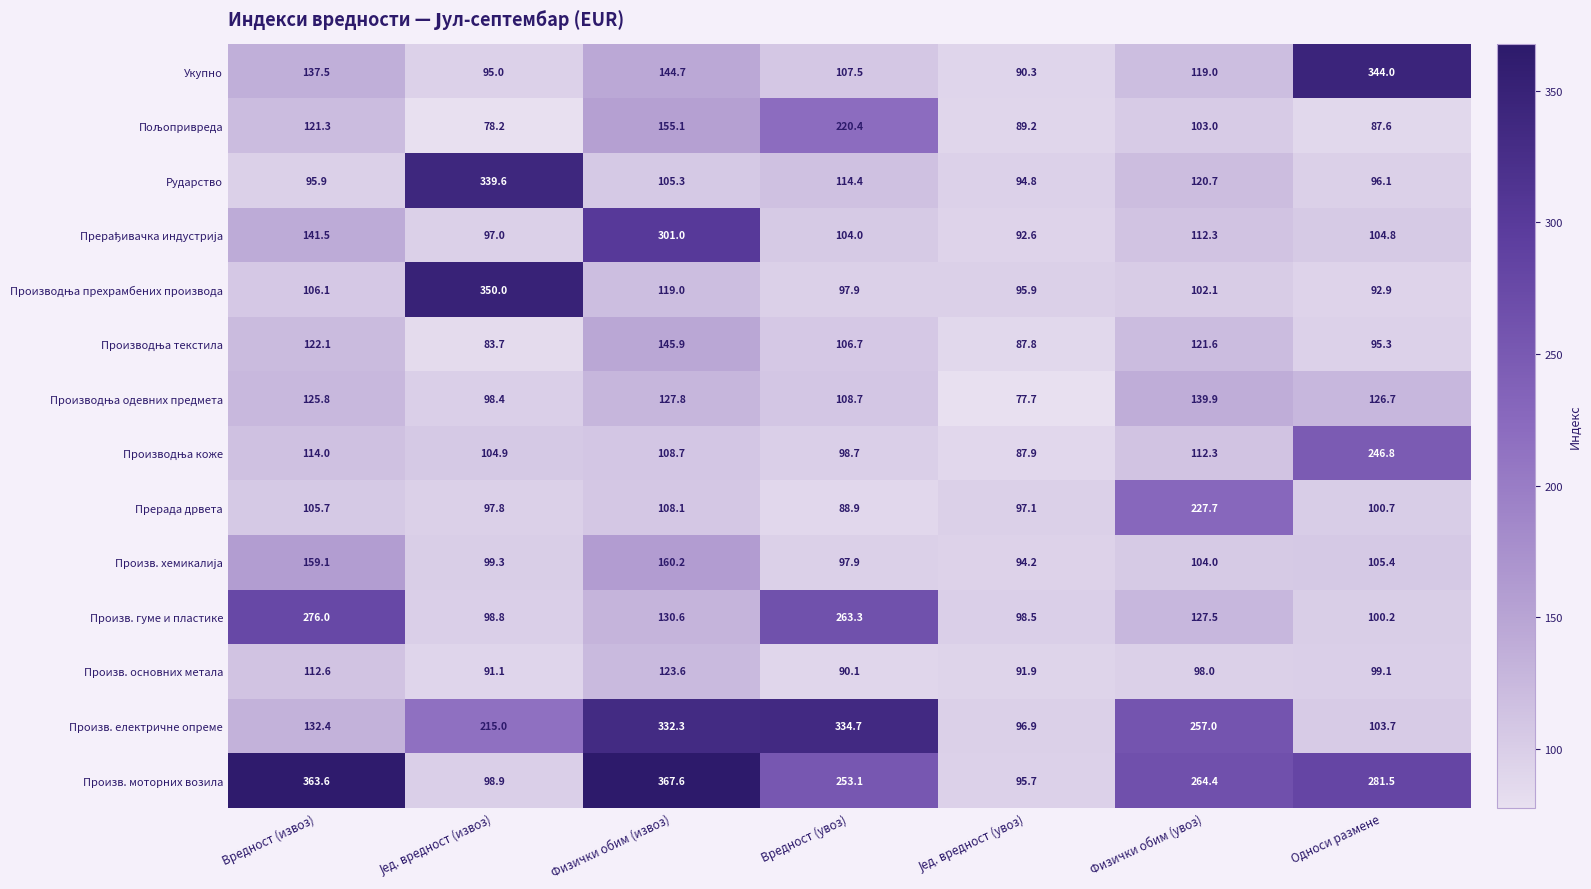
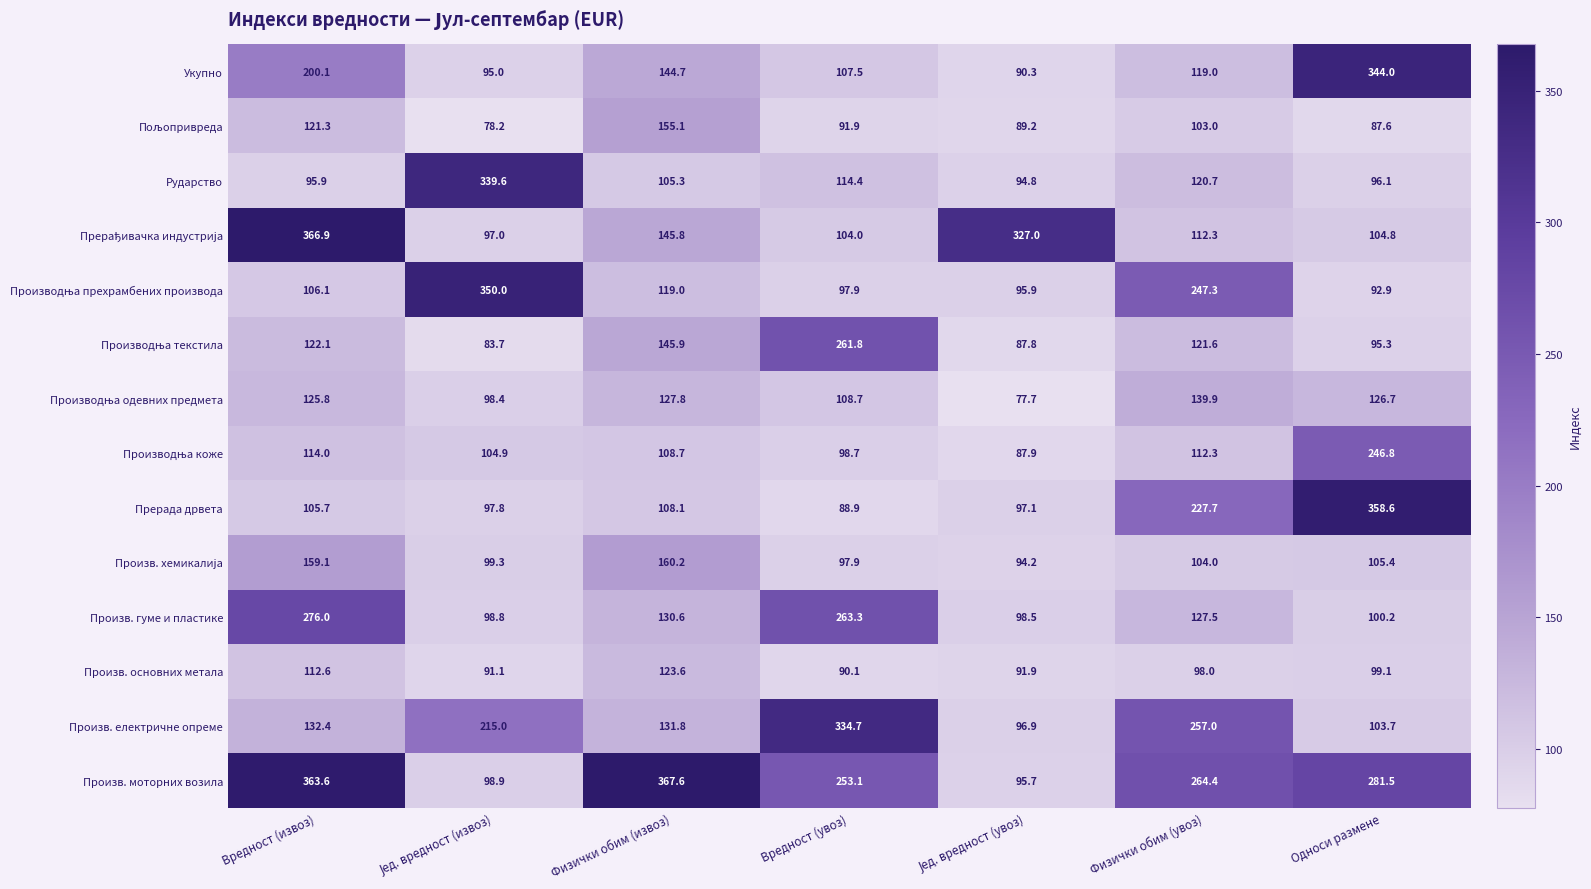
  {
    "Укупно": {
-     "Вредност (извоз)": 137.5,
+     "Вредност (извоз)": 200.1,
      "Јед. вредност (извоз)": 95.0,
      "Физички обим (извоз)": 144.7,
      "Вредност (увоз)": 107.5,
      "Јед. вредност (увоз)": 90.3,
      "Физички обим (увоз)": 119.0,
      "Односи размене": 344.0
    },
    "Пољопривреда": {
      "Вредност (извоз)": 121.3,
      "Јед. вредност (извоз)": 78.2,
      "Физички обим (извоз)": 155.1,
-     "Вредност (увоз)": 220.4,
+     "Вредност (увоз)": 91.9,
      "Јед. вредност (увоз)": 89.2,
      "Физички обим (увоз)": 103.0,
      "Односи размене": 87.6
    },
    "Рударство": {
      "Вредност (извоз)": 95.9,
      "Јед. вредност (извоз)": 339.6,
      "Физички обим (извоз)": 105.3,
      "Вредност (увоз)": 114.4,
      "Јед. вредност (увоз)": 94.8,
      "Физички обим (увоз)": 120.7,
      "Односи размене": 96.1
    },
    "Прерађивачка индустрија": {
-     "Вредност (извоз)": 141.5,
+     "Вредност (извоз)": 366.9,
      "Јед. вредност (извоз)": 97.0,
-     "Физички обим (извоз)": 301.0,
+     "Физички обим (извоз)": 145.8,
      "Вредност (увоз)": 104.0,
-     "Јед. вредност (увоз)": 92.6,
+     "Јед. вредност (увоз)": 327.0,
      "Физички обим (увоз)": 112.3,
      "Односи размене": 104.8
    },
    "Производња прехрамбених производа": {
      "Вредност (извоз)": 106.1,
      "Јед. вредност (извоз)": 350.0,
      "Физички обим (извоз)": 119.0,
      "Вредност (увоз)": 97.9,
      "Јед. вредност (увоз)": 95.9,
-     "Физички обим (увоз)": 102.1,
+     "Физички обим (увоз)": 247.3,
      "Односи размене": 92.9
    },
    "Производња текстила": {
      "Вредност (извоз)": 122.1,
      "Јед. вредност (извоз)": 83.7,
      "Физички обим (извоз)": 145.9,
-     "Вредност (увоз)": 106.7,
+     "Вредност (увоз)": 261.8,
      "Јед. вредност (увоз)": 87.8,
      "Физички обим (увоз)": 121.6,
      "Односи размене": 95.3
    },
    "Производња одевних предмета": {
      "Вредност (извоз)": 125.8,
      "Јед. вредност (извоз)": 98.4,
      "Физички обим (извоз)": 127.8,
      "Вредност (увоз)": 108.7,
      "Јед. вредност (увоз)": 77.7,
      "Физички обим (увоз)": 139.9,
      "Односи размене": 126.7
    },
    "Производња коже": {
      "Вредност (извоз)": 114.0,
      "Јед. вредност (извоз)": 104.9,
      "Физички обим (извоз)": 108.7,
      "Вредност (увоз)": 98.7,
      "Јед. вредност (увоз)": 87.9,
      "Физички обим (увоз)": 112.3,
      "Односи размене": 246.8
    },
    "Прерада дрвета": {
      "Вредност (извоз)": 105.7,
      "Јед. вредност (извоз)": 97.8,
      "Физички обим (извоз)": 108.1,
      "Вредност (увоз)": 88.9,
      "Јед. вредност (увоз)": 97.1,
      "Физички обим (увоз)": 227.7,
-     "Односи размене": 100.7
+     "Односи размене": 358.6
    },
    "Произв. хемикалија": {
      "Вредност (извоз)": 159.1,
      "Јед. вредност (извоз)": 99.3,
      "Физички обим (извоз)": 160.2,
      "Вредност (увоз)": 97.9,
      "Јед. вредност (увоз)": 94.2,
      "Физички обим (увоз)": 104.0,
      "Односи размене": 105.4
    },
    "Произв. гуме и пластике": {
      "Вредност (извоз)": 276.0,
      "Јед. вредност (извоз)": 98.8,
      "Физички обим (извоз)": 130.6,
      "Вредност (увоз)": 263.3,
      "Јед. вредност (увоз)": 98.5,
      "Физички обим (увоз)": 127.5,
      "Односи размене": 100.2
    },
    "Произв. основних метала": {
      "Вредност (извоз)": 112.6,
      "Јед. вредност (извоз)": 91.1,
      "Физички обим (извоз)": 123.6,
      "Вредност (увоз)": 90.1,
      "Јед. вредност (увоз)": 91.9,
      "Физички обим (увоз)": 98.0,
      "Односи размене": 99.1
    },
    "Произв. електричне опреме": {
      "Вредност (извоз)": 132.4,
      "Јед. вредност (извоз)": 215.0,
-     "Физички обим (извоз)": 332.3,
+     "Физички обим (извоз)": 131.8,
      "Вредност (увоз)": 334.7,
      "Јед. вредност (увоз)": 96.9,
      "Физички обим (увоз)": 257.0,
      "Односи размене": 103.7
    },
    "Произв. моторних возила": {
      "Вредност (извоз)": 363.6,
      "Јед. вредност (извоз)": 98.9,
      "Физички обим (извоз)": 367.6,
      "Вредност (увоз)": 253.1,
      "Јед. вредност (увоз)": 95.7,
      "Физички обим (увоз)": 264.4,
      "Односи размене": 281.5
    }
  }
